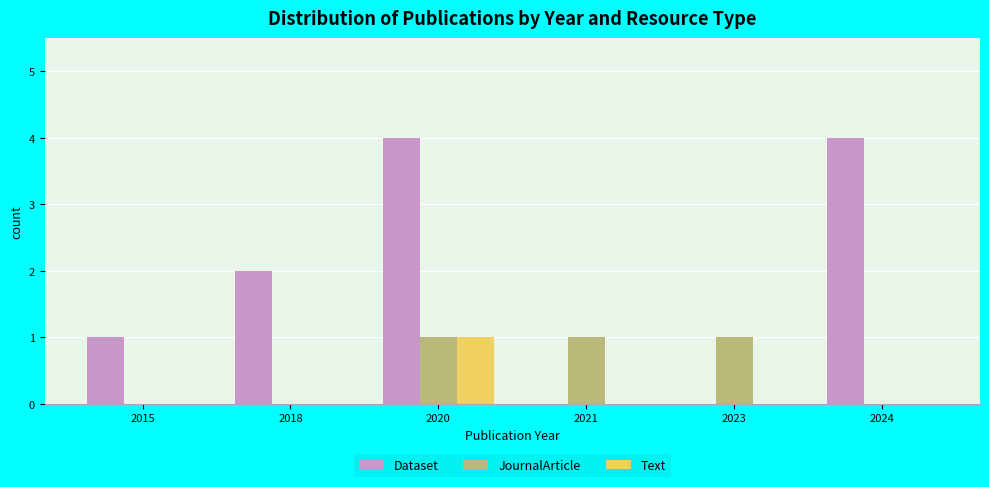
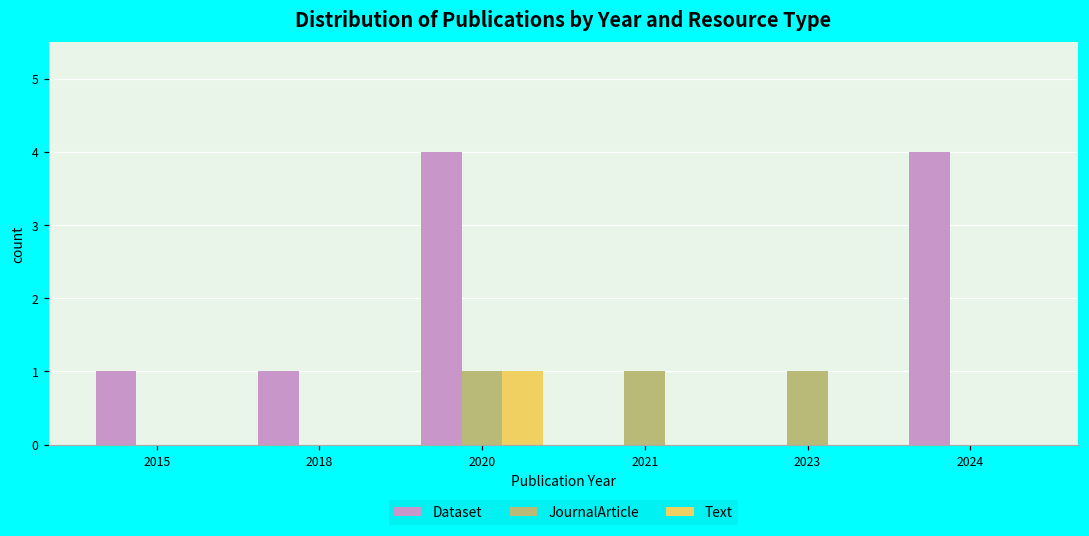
  {
    "Dataset": {
      "2015": 1,
-     "2018": 2,
+     "2018": 1,
      "2020": 4,
      "2021": 0,
      "2023": 0,
      "2024": 4
    },
    "JournalArticle": {
      "2015": 0,
      "2018": 0,
      "2020": 1,
      "2021": 1,
      "2023": 1,
      "2024": 0
    },
    "Text": {
      "2015": 0,
      "2018": 0,
      "2020": 1,
      "2021": 0,
      "2023": 0,
      "2024": 0
    }
  }
